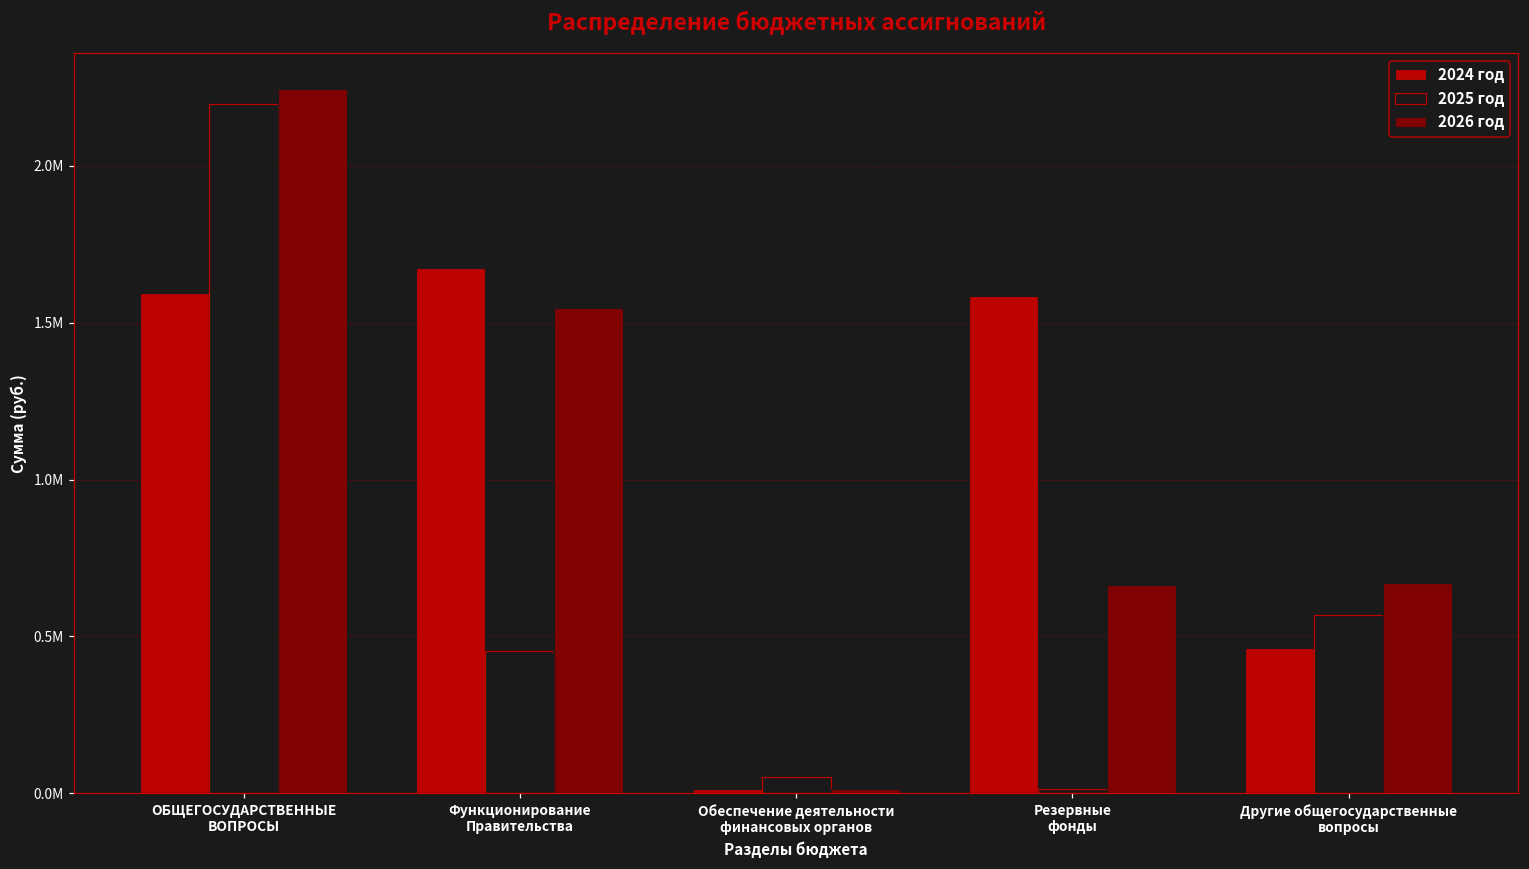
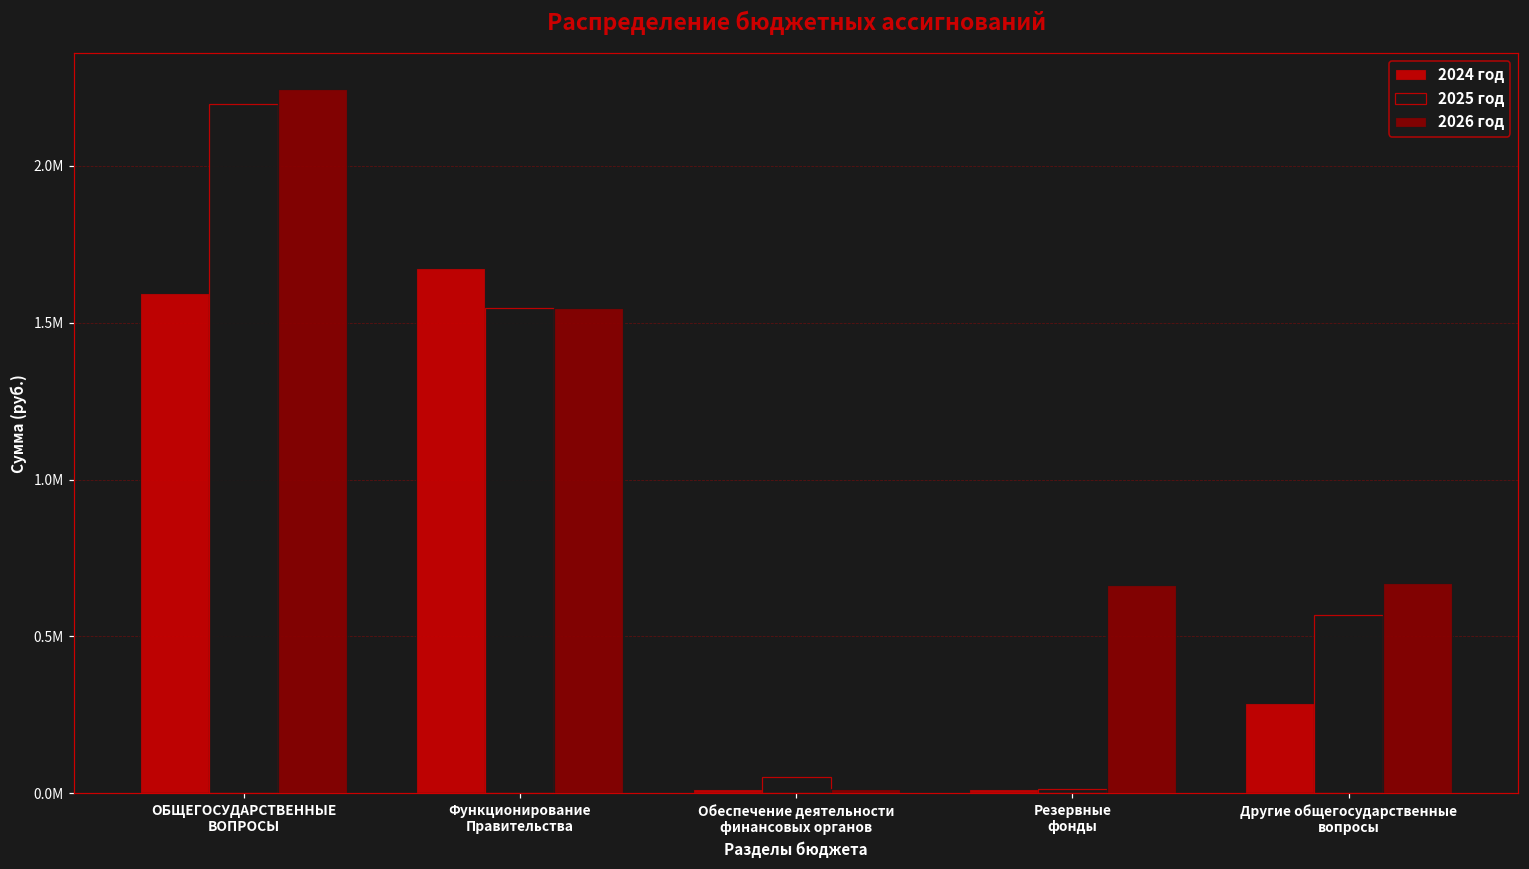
  {
    "2024 год": {
      "ОБЩЕГОСУДАРСТВЕННЫЕ ВОПРОСЫ": 1590000,
      "Функционирование Правительства": 1670000,
      "Обеспечение деятельности финансовых органов": 10000,
-     "Резервные фонды": 1580000,
-     "Другие общегосударственные вопросы": 460000
+     "Резервные фонды": 20000,
+     "Другие общегосударственные вопросы": 290000
    },
    "2025 год": {
      "ОБЩЕГОСУДАРСТВЕННЫЕ ВОПРОСЫ": 2200000,
-     "Функционирование Правительства": 450000,
+     "Функционирование Правительства": 1550000,
      "Обеспечение деятельности финансовых органов": 50000,
      "Резервные фонды": 20000,
      "Другие общегосударственные вопросы": 570000
    },
    "2026 год": {
      "ОБЩЕГОСУДАРСТВЕННЫЕ ВОПРОСЫ": 2250000,
      "Функционирование Правительства": 1550000,
      "Обеспечение деятельности финансовых органов": 10000,
      "Резервные фонды": 660000,
      "Другие общегосударственные вопросы": 670000
    }
  }
